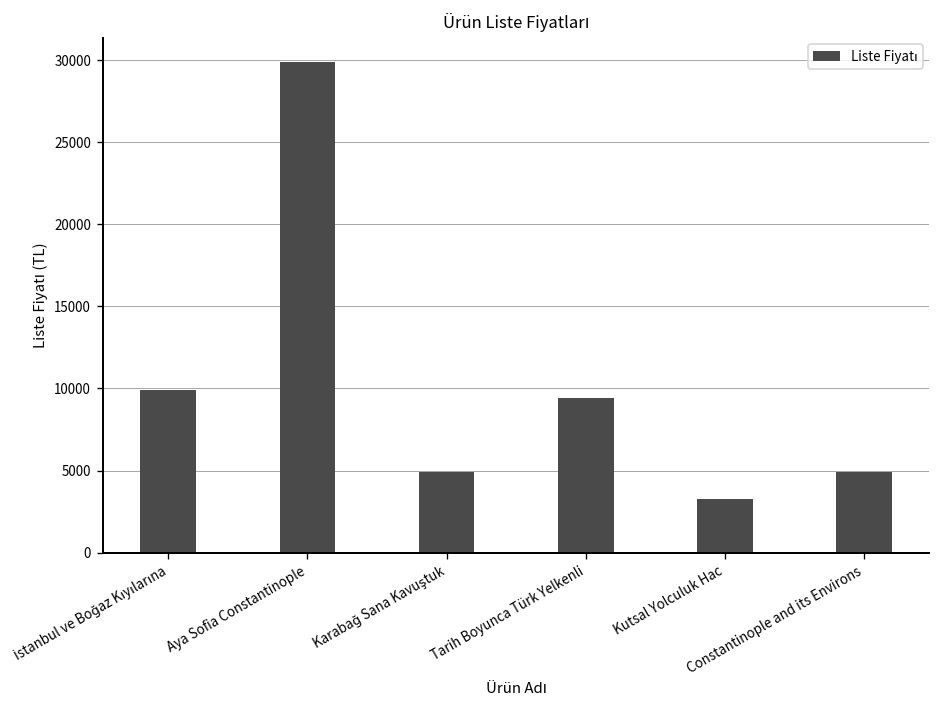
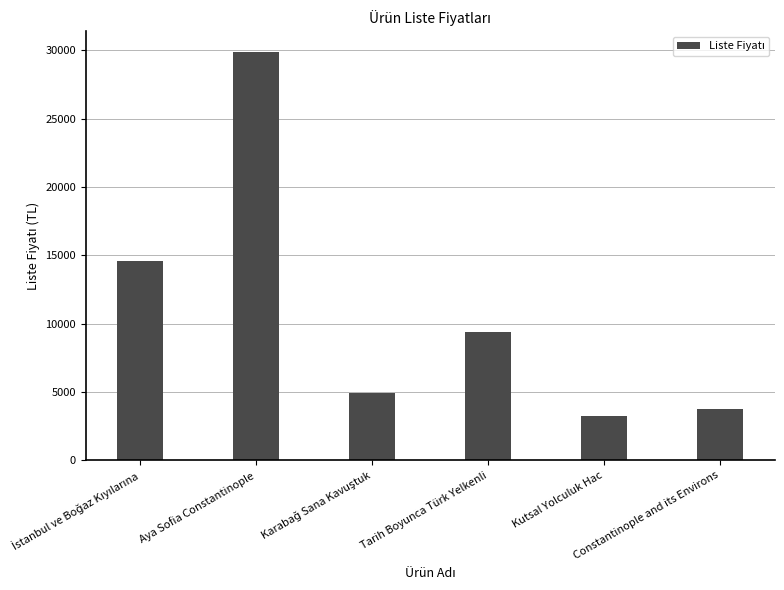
  {
-   "İstanbul ve Boğaz Kıyılarına": 9900,
+   "İstanbul ve Boğaz Kıyılarına": 14600,
    "Aya Sofia Constantinople": 29900,
    "Karabağ Sana Kavuştuk": 4900,
    "Tarih Boyunca Türk Yelkenli": 9400,
    "Kutsal Yolculuk Hac": 3300,
-   "Constantinople and its Environs": 4900
+   "Constantinople and its Environs": 3800
  }
